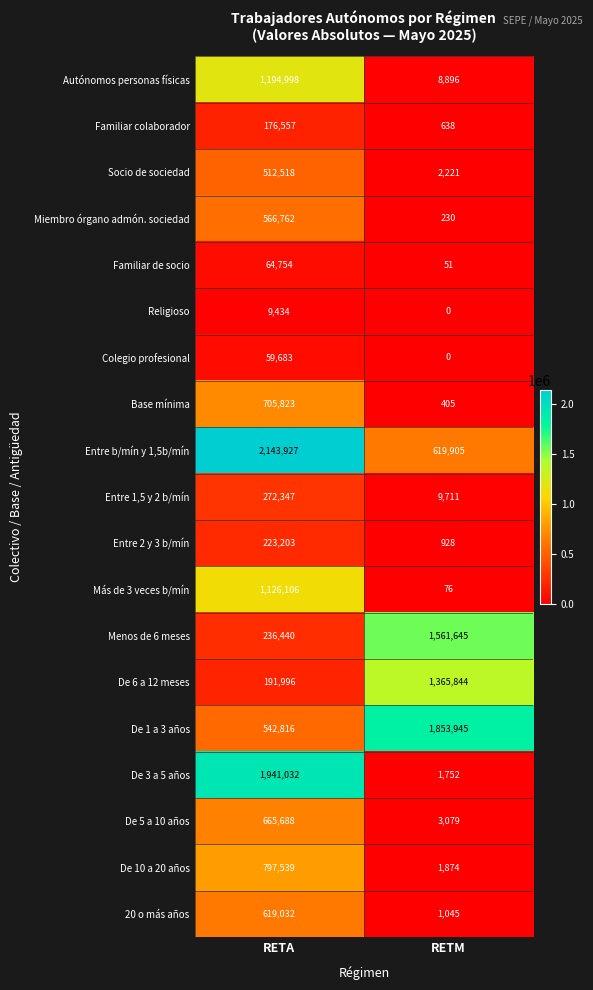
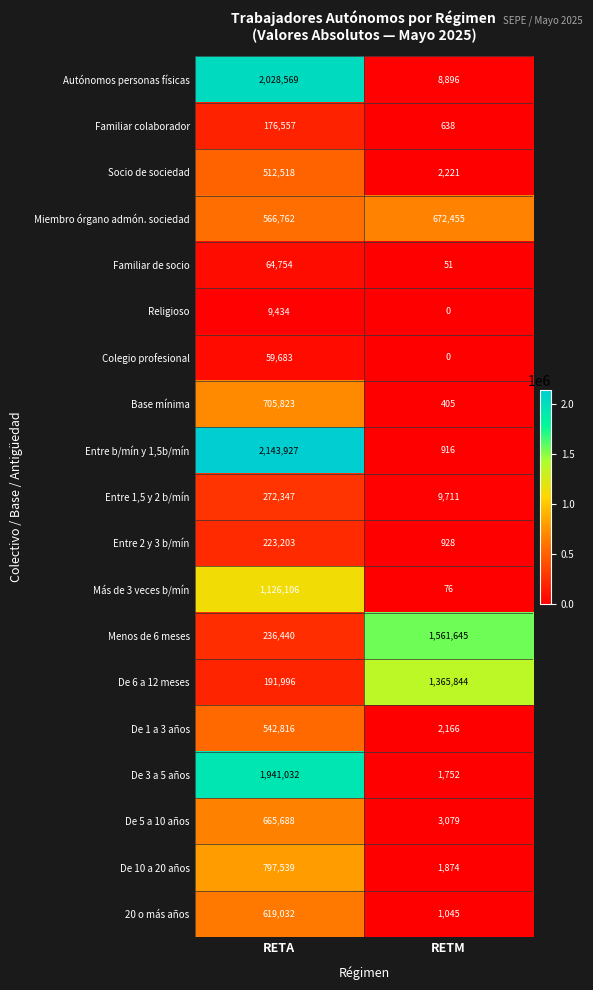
  {
    "Autónomos personas físicas": {
-     "RETA": "1,194,998",
+     "RETA": "2,028,569",
      "RETM": "8,896"
    },
    "Familiar colaborador": {
      "RETA": "176,557",
      "RETM": "638"
    },
    "Socio de sociedad": {
      "RETA": "512,518",
      "RETM": "2,221"
    },
    "Miembro órgano admón. sociedad": {
      "RETA": "566,762",
-     "RETM": "230"
+     "RETM": "672,455"
    },
    "Familiar de socio": {
      "RETA": "64,754",
      "RETM": "51"
    },
    "Religioso": {
      "RETA": "9,434",
      "RETM": "0"
    },
    "Colegio profesional": {
      "RETA": "59,683",
      "RETM": "0"
    },
    "Base mínima": {
      "RETA": "705,823",
      "RETM": "405"
    },
    "Entre b/mín y 1,5b/mín": {
      "RETA": "2,143,927",
-     "RETM": "619,905"
+     "RETM": "916"
    },
    "Entre 1,5 y 2 b/mín": {
      "RETA": "272,347",
      "RETM": "9,711"
    },
    "Entre 2 y 3 b/mín": {
      "RETA": "223,203",
      "RETM": "928"
    },
    "Más de 3 veces b/mín": {
      "RETA": "1,126,106",
      "RETM": "76"
    },
    "Menos de 6 meses": {
      "RETA": "236,440",
      "RETM": "1,561,645"
    },
    "De 6 a 12 meses": {
      "RETA": "191,996",
      "RETM": "1,365,844"
    },
    "De 1 a 3 años": {
      "RETA": "542,816",
-     "RETM": "1,853,945"
+     "RETM": "2,166"
    },
    "De 3 a 5 años": {
      "RETA": "1,941,032",
      "RETM": "1,752"
    },
    "De 5 a 10 años": {
      "RETA": "665,688",
      "RETM": "3,079"
    },
    "De 10 a 20 años": {
      "RETA": "797,539",
      "RETM": "1,874"
    },
    "20 o más años": {
      "RETA": "619,032",
      "RETM": "1,045"
    }
  }
